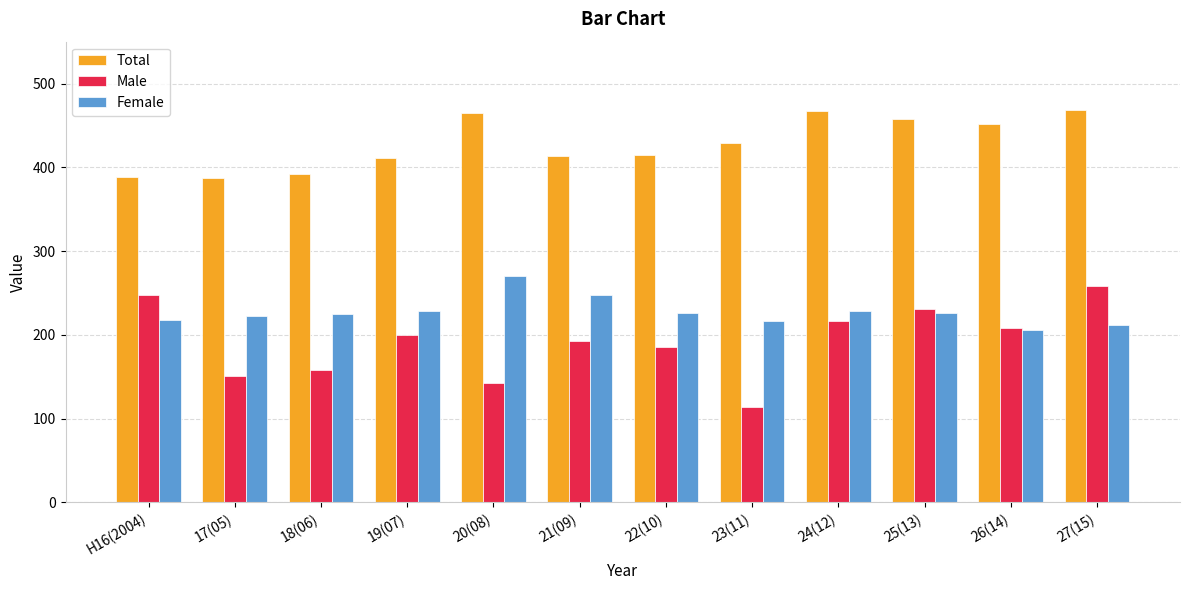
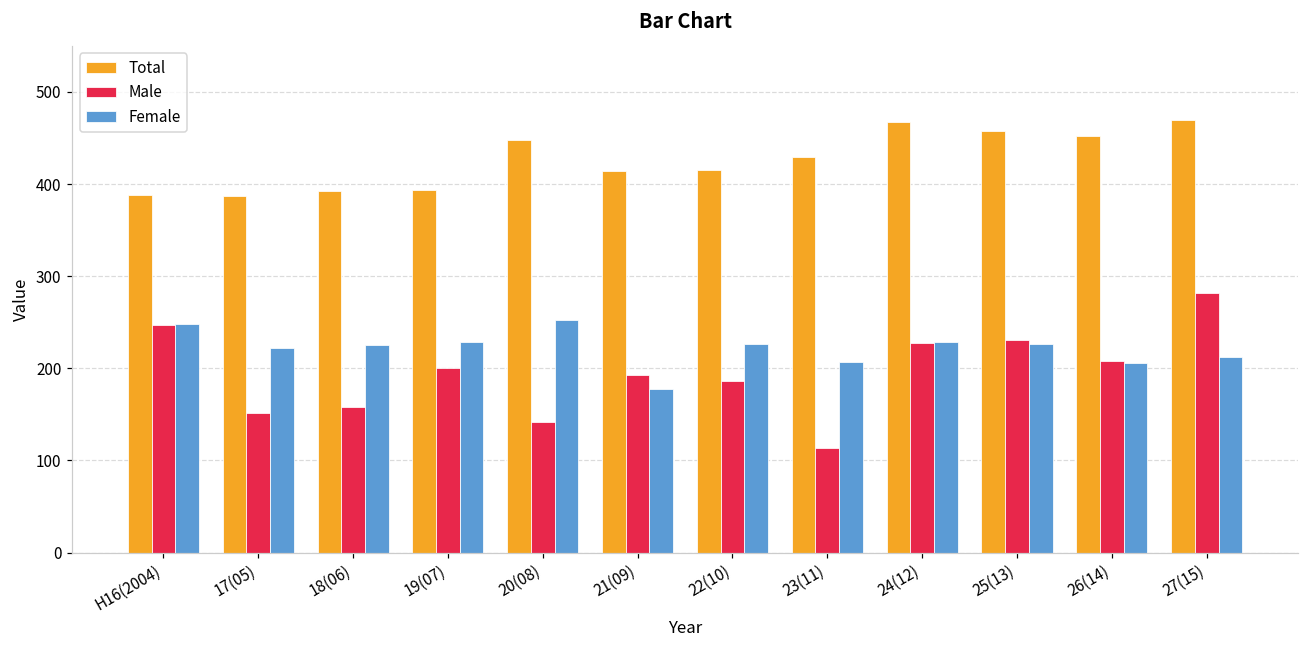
  {
    "Total": {
      "H16(2004)": 390,
      "17(05)": 390,
      "18(06)": 390,
-     "19(07)": 410,
-     "20(08)": 470,
+     "19(07)": 390,
+     "20(08)": 450,
      "21(09)": 410,
      "22(10)": 420,
      "23(11)": 430,
      "24(12)": 470,
      "25(13)": 460,
      "26(14)": 450,
      "27(15)": 470
    },
    "Male": {
      "H16(2004)": 250,
      "17(05)": 150,
      "18(06)": 160,
      "19(07)": 200,
      "20(08)": 140,
      "21(09)": 190,
      "22(10)": 190,
      "23(11)": 110,
-     "24(12)": 220,
+     "24(12)": 230,
      "25(13)": 230,
      "26(14)": 210,
-     "27(15)": 260
+     "27(15)": 280
    },
    "Female": {
-     "H16(2004)": 220,
+     "H16(2004)": 250,
      "17(05)": 220,
      "18(06)": 230,
      "19(07)": 230,
-     "20(08)": 270,
-     "21(09)": 250,
+     "20(08)": 250,
+     "21(09)": 180,
      "22(10)": 230,
-     "23(11)": 220,
+     "23(11)": 210,
      "24(12)": 230,
      "25(13)": 230,
      "26(14)": 210,
      "27(15)": 210
    }
  }
